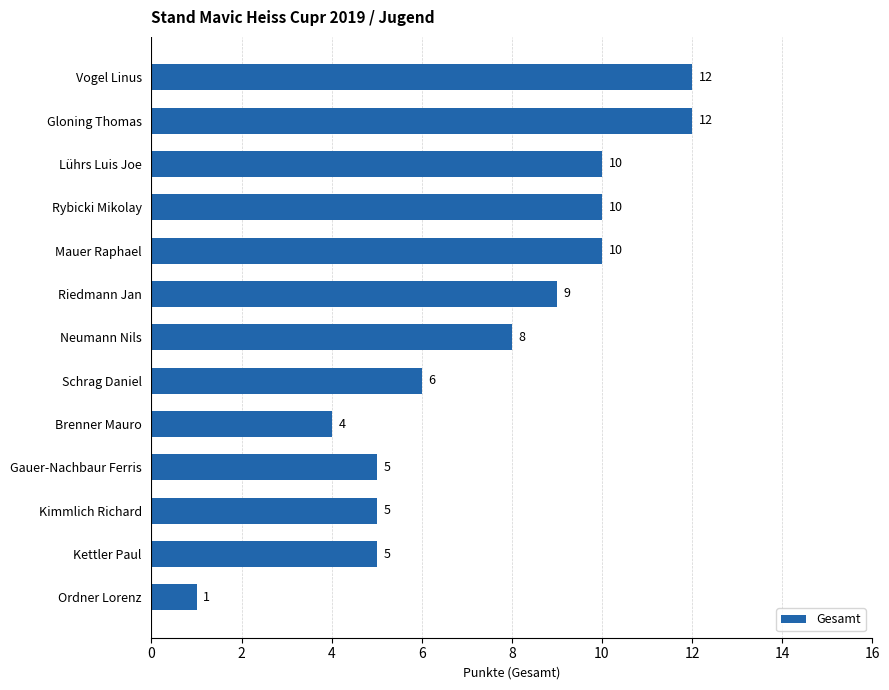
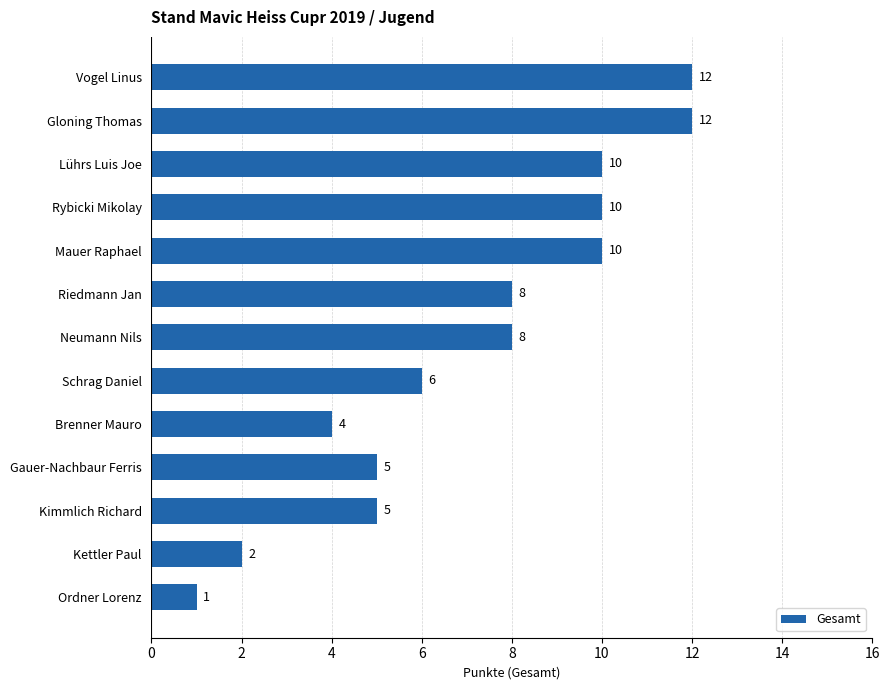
  {
    "Vogel Linus": 12,
    "Gloning Thomas": 12,
    "Lührs Luis Joe": 10,
    "Rybicki Mikolay": 10,
    "Mauer Raphael": 10,
-   "Riedmann Jan": 9,
+   "Riedmann Jan": 8,
    "Neumann Nils": 8,
    "Schrag Daniel": 6,
    "Brenner Mauro": 4,
    "Gauer-Nachbaur Ferris": 5,
    "Kimmlich Richard": 5,
-   "Kettler Paul": 5,
+   "Kettler Paul": 2,
    "Ordner Lorenz": 1
  }
